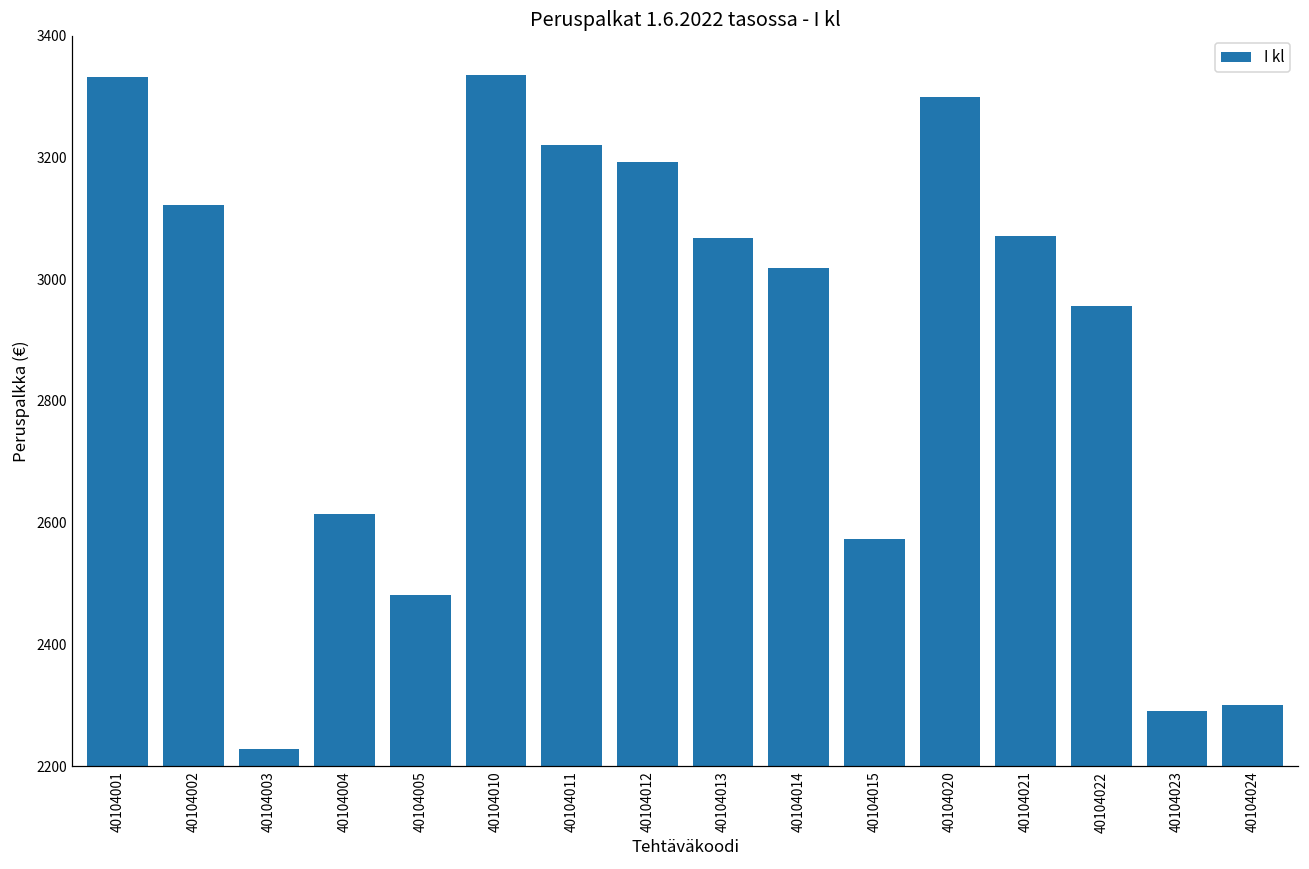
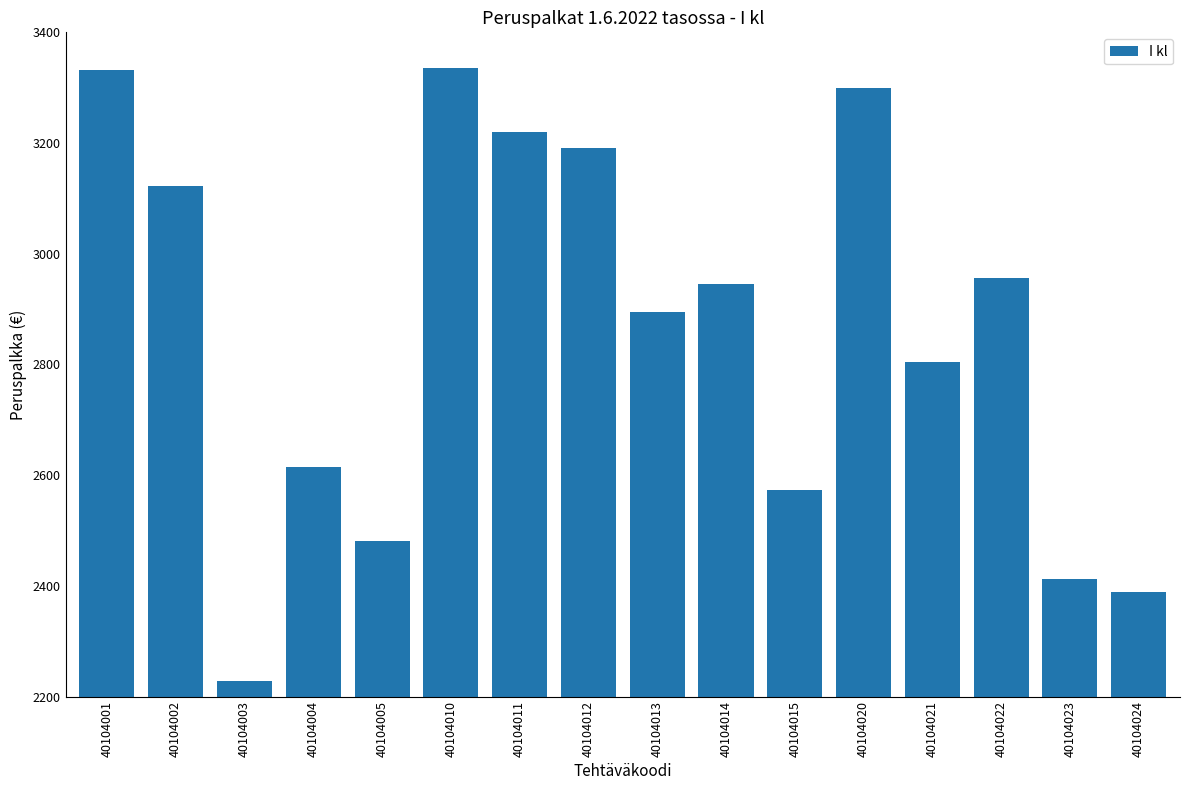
  {
    "40104001": 3330,
    "40104002": 3120,
    "40104003": 2230,
    "40104004": 2610,
    "40104005": 2480,
    "40104010": 3340,
    "40104011": 3220,
    "40104012": 3190,
-   "40104013": 3070,
-   "40104014": 3020,
+   "40104013": 2900,
+   "40104014": 2950,
    "40104015": 2570,
    "40104020": 3300,
-   "40104021": 3070,
+   "40104021": 2800,
    "40104022": 2960,
-   "40104023": 2290,
-   "40104024": 2300
+   "40104023": 2410,
+   "40104024": 2390
  }
